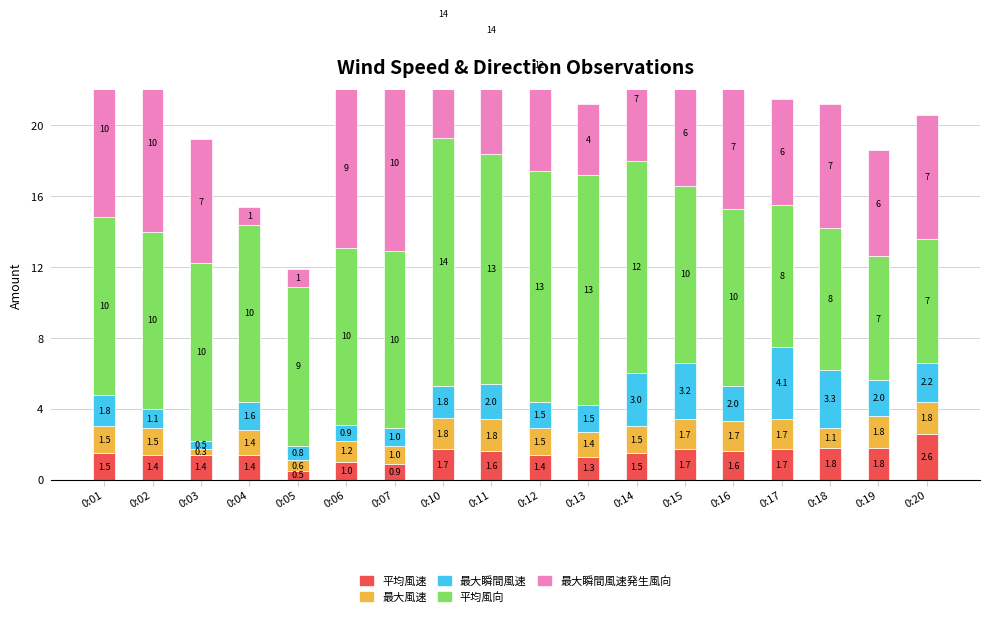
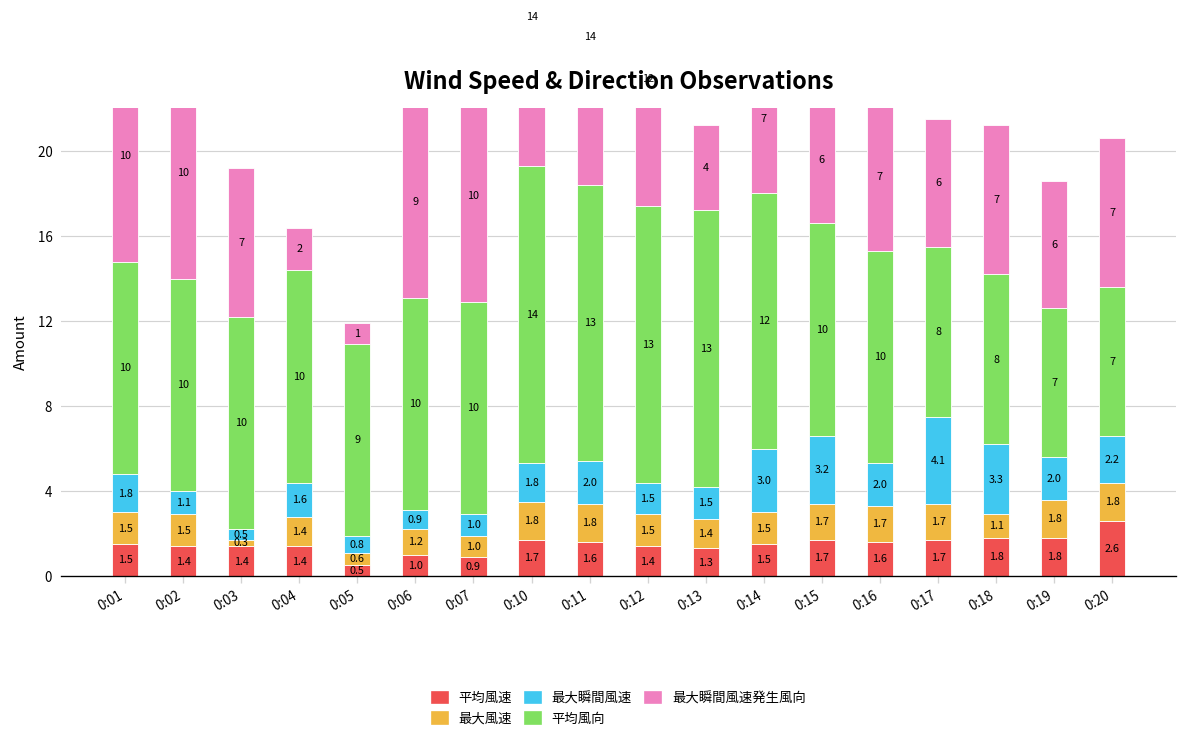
  {
    "平均風速": {
      "0:01": 1.5,
      "0:02": 1.4,
      "0:03": 1.4,
      "0:04": 1.4,
      "0:05": 0.5,
      "0:06": 1.0,
      "0:07": 0.9,
      "0:10": 1.7,
      "0:11": 1.6,
      "0:12": 1.4,
      "0:13": 1.3,
      "0:14": 1.5,
      "0:15": 1.7,
      "0:16": 1.6,
      "0:17": 1.7,
      "0:18": 1.8,
      "0:19": 1.8,
      "0:20": 2.6
    },
    "最大風速": {
      "0:01": 1.5,
      "0:02": 1.5,
      "0:04": 1.4,
      "0:05": 0.6,
      "0:06": 1.2,
      "0:07": 1.0,
      "0:10": 1.8,
      "0:11": 1.8,
      "0:12": 1.5,
      "0:13": 1.4,
      "0:14": 1.5,
      "0:15": 1.7,
      "0:16": 1.7,
      "0:17": 1.7,
      "0:18": 1.1,
      "0:19": 1.8,
      "0:20": 1.8
    },
    "最大瞬間風速": {
      "0:01": 1.8,
      "0:02": 1.1,
      "0:04": 1.6,
      "0:05": 0.8,
      "0:06": 0.9,
      "0:07": 1.0,
      "0:10": 1.8,
      "0:11": 2.0,
      "0:12": 1.5,
      "0:13": 1.5,
      "0:14": 3.0,
      "0:15": 3.2,
      "0:16": 2.0,
      "0:17": 4.1,
      "0:18": 3.3,
      "0:19": 2.0,
      "0:20": 2.2
    },
    "平均風向": {
      "0:01": 10,
      "0:02": 10,
      "0:03": 10,
      "0:04": 10,
      "0:05": 9,
      "0:06": 10,
      "0:07": 10,
      "0:10": 14,
      "0:11": 13,
      "0:12": 13,
      "0:13": 13,
      "0:14": 12,
      "0:15": 10,
      "0:16": 10,
      "0:17": 8,
      "0:18": 8,
      "0:19": 7,
      "0:20": 7
    },
    "最大瞬間風速発生風向": {
      "0:03": 7,
-     "0:04": 1,
+     "0:04": 2,
      "0:05": 1,
      "0:06": 9,
      "0:13": 4,
      "0:17": 6,
      "0:18": 7,
      "0:19": 6,
      "0:20": 7
    }
  }
